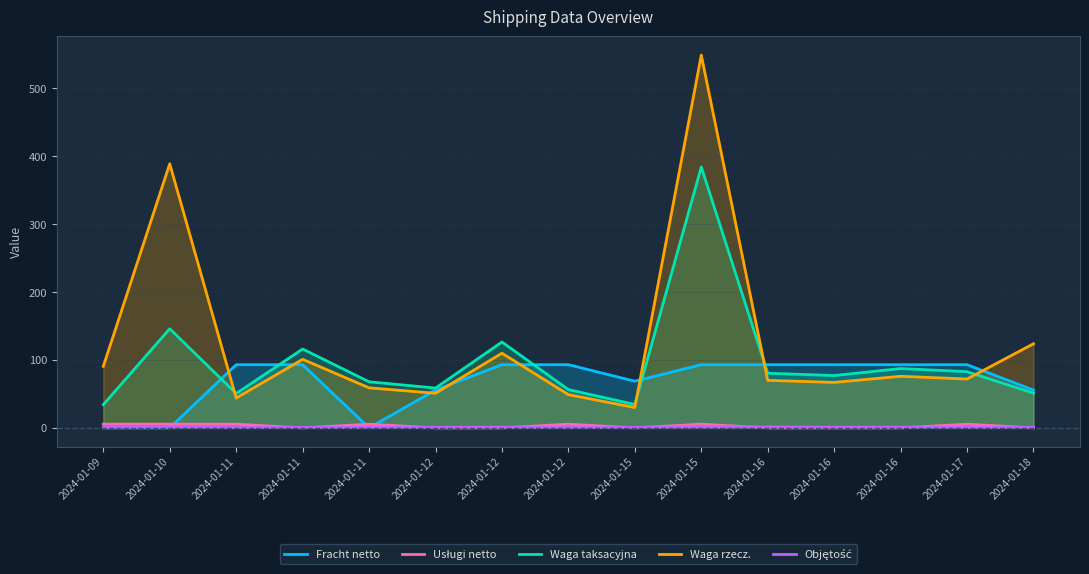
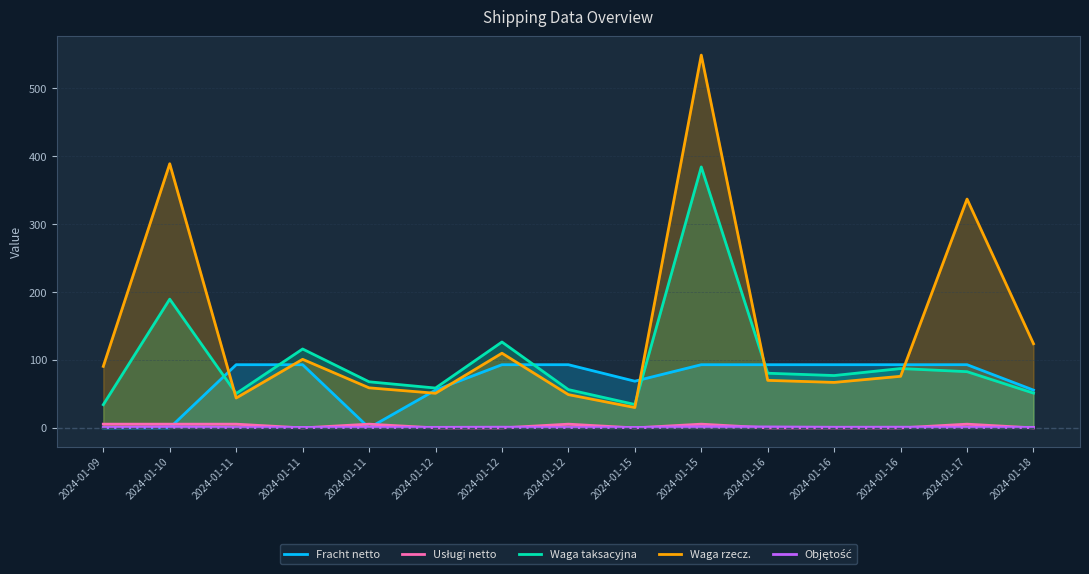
  {
    "Fracht netto": {
      "2024-01-17": 90,
      "2024-01-18": 60
    },
    "Usługi netto": {
      "2024-01-09": 10,
      "2024-01-10": 10,
      "2024-01-17": 10
    },
    "Waga taksacyjna": {
      "2024-01-09": 30,
-     "2024-01-10": 150,
+     "2024-01-10": 190,
      "2024-01-17": 80,
      "2024-01-18": 50
    },
    "Waga rzecz.": {
      "2024-01-09": 90,
      "2024-01-10": 390,
-     "2024-01-17": 70,
+     "2024-01-17": 340,
      "2024-01-18": 120
    },
    "Objętość": {
      "2024-01-17": 0
    }
  }
